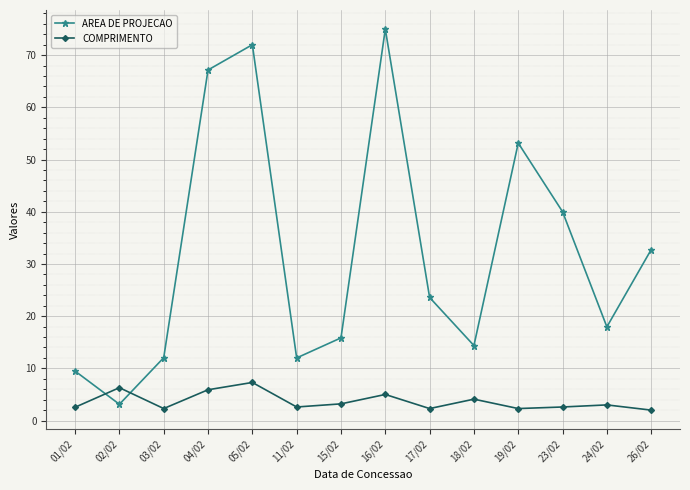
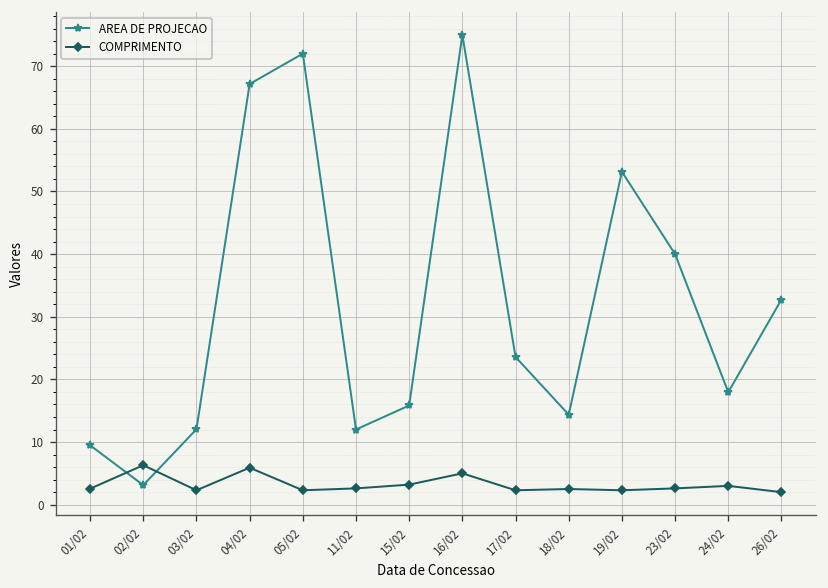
  {
    "AREA DE PROJECAO": {
      "01/02": 9,
      "02/02": 3,
      "03/02": 12,
      "04/02": 67,
      "05/02": 72,
      "11/02": 12,
      "15/02": 16,
      "16/02": 75,
      "17/02": 24,
      "18/02": 14,
      "19/02": 53,
      "23/02": 40,
      "24/02": 18,
      "26/02": 33
    },
    "COMPRIMENTO": {
      "01/02": 3,
      "02/02": 6,
      "03/02": 2,
      "04/02": 6,
-     "05/02": 7,
+     "05/02": 2,
      "11/02": 3,
      "15/02": 3,
      "16/02": 5,
      "17/02": 2,
-     "18/02": 4,
+     "18/02": 3,
      "19/02": 2,
      "23/02": 3,
      "24/02": 3,
      "26/02": 2
    }
  }
